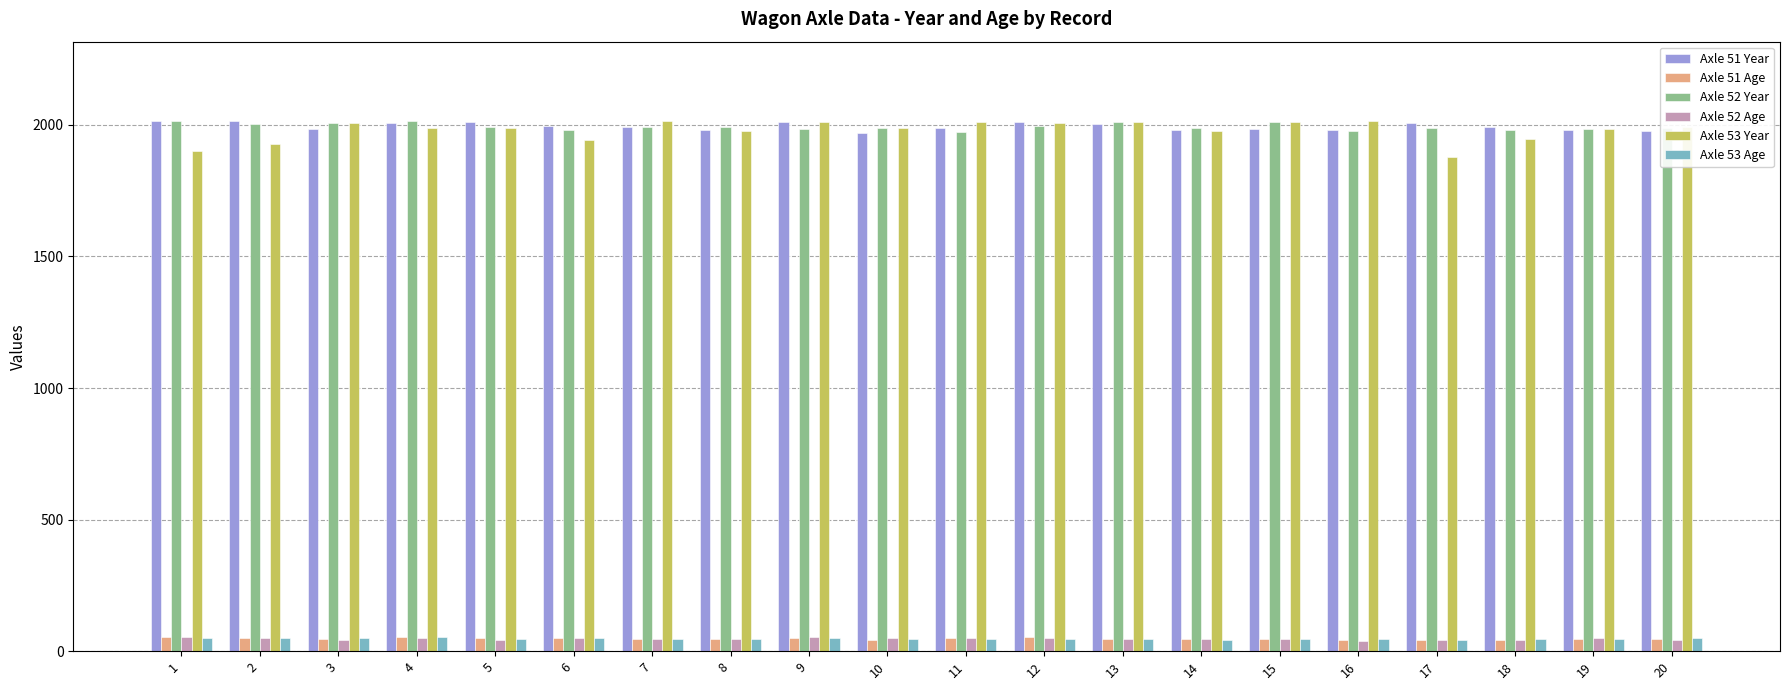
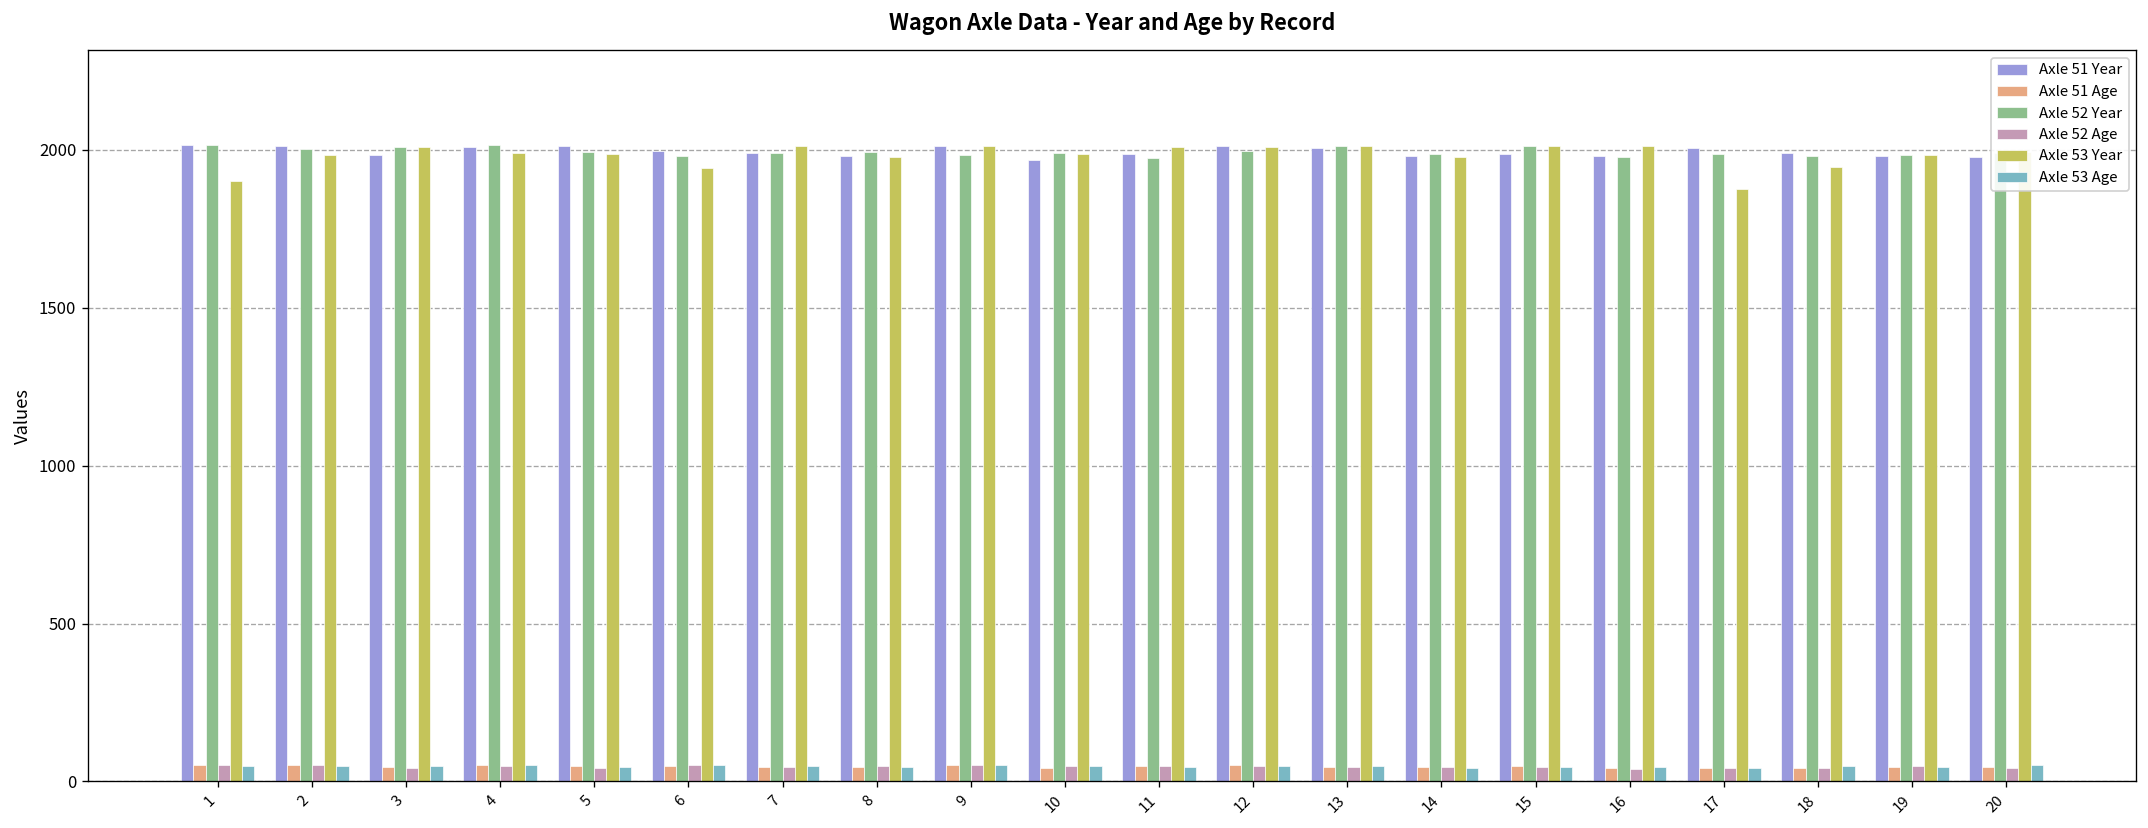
  {
    "Axle 51 Age": {
      "1": 50,
      "2": 50,
      "3": 50,
      "4": 50,
      "5": 50,
      "6": 50,
      "7": 50,
      "8": 50,
      "9": 50,
      "10": 40,
      "11": 50,
      "12": 50,
      "13": 50,
      "14": 50,
      "15": 50,
      "16": 40,
      "17": 40,
      "18": 40,
      "19": 50,
      "20": 50
    },
    "Axle 53 Year": {
      "1": 1900,
-     "2": 1930,
+     "2": 1980,
      "3": 2010,
      "4": 1990,
      "5": 1990,
      "6": 1940,
      "7": 2010,
      "8": 1980,
      "9": 2010,
      "10": 1990,
      "11": 2010,
      "12": 2010,
      "13": 2010,
      "14": 1980,
      "15": 2010,
      "16": 2010,
      "17": 1880,
      "18": 1950,
      "19": 1990
    }
  }
